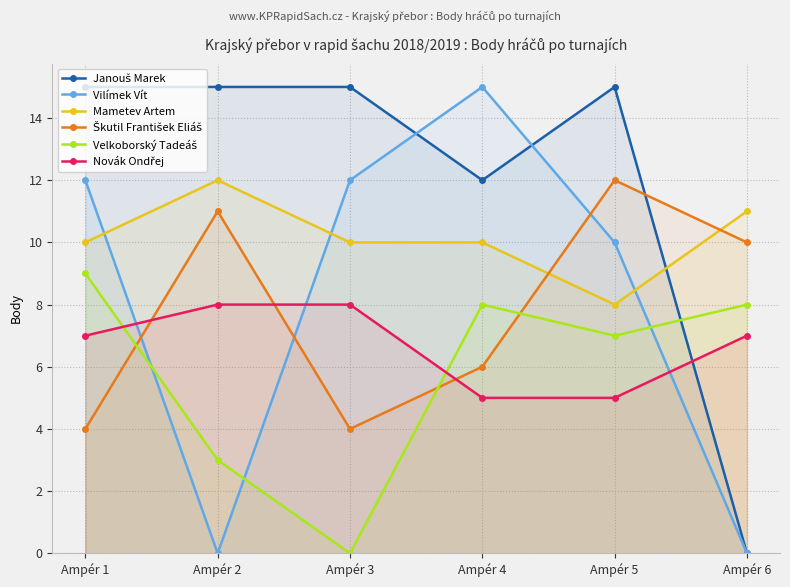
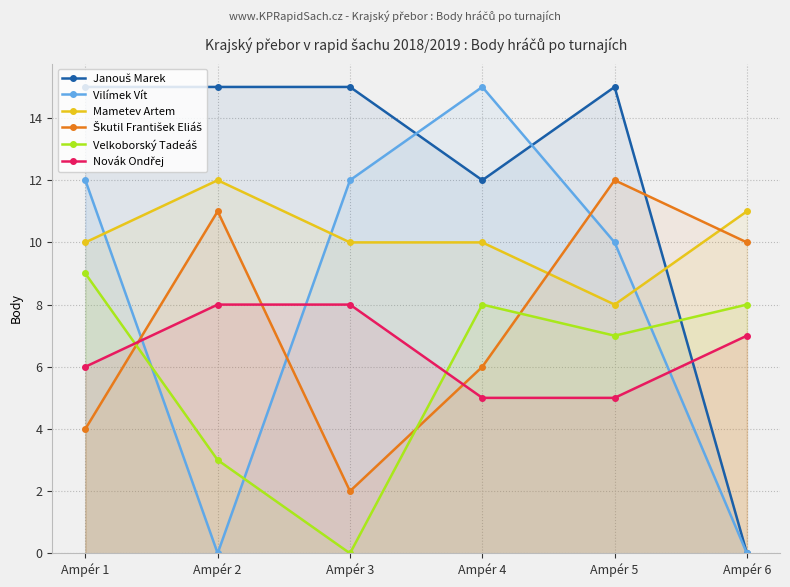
  {
    "Janouš Marek": {
      "Ampér 2": 15,
      "Ampér 3": 15,
      "Ampér 4": 12,
      "Ampér 5": 15
    },
    "Vilímek Vít": {
      "Ampér 1": 12,
      "Ampér 2": 0,
      "Ampér 3": 12,
      "Ampér 4": 15,
      "Ampér 5": 10
    },
    "Mametev Artem": {
      "Ampér 1": 10,
      "Ampér 2": 12,
      "Ampér 3": 10,
      "Ampér 4": 10,
      "Ampér 5": 8,
      "Ampér 6": 11
    },
    "Škutil František Eliáš": {
      "Ampér 1": 4,
      "Ampér 2": 11,
-     "Ampér 3": 4,
+     "Ampér 3": 2,
      "Ampér 4": 6,
      "Ampér 5": 12,
      "Ampér 6": 10
    },
    "Velkoborský Tadeáš": {
      "Ampér 1": 9,
      "Ampér 2": 3,
      "Ampér 3": 0,
      "Ampér 4": 8,
      "Ampér 5": 7,
      "Ampér 6": 8
    },
    "Novák Ondřej": {
-     "Ampér 1": 7,
+     "Ampér 1": 6,
      "Ampér 2": 8,
      "Ampér 3": 8,
      "Ampér 4": 5,
      "Ampér 5": 5,
      "Ampér 6": 7
    }
  }
